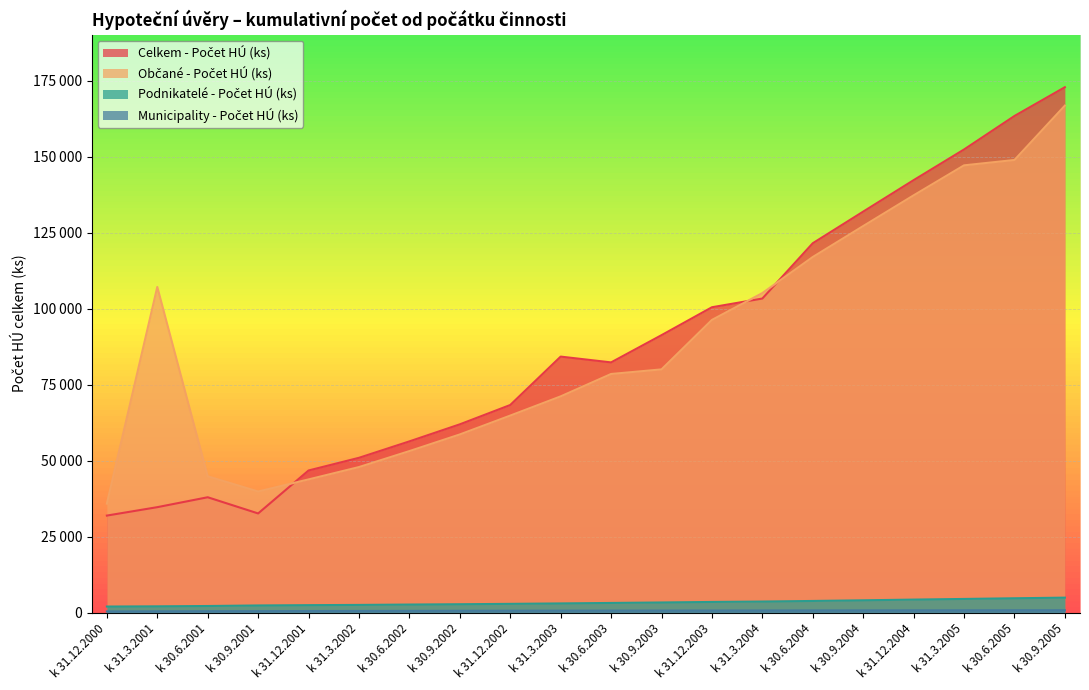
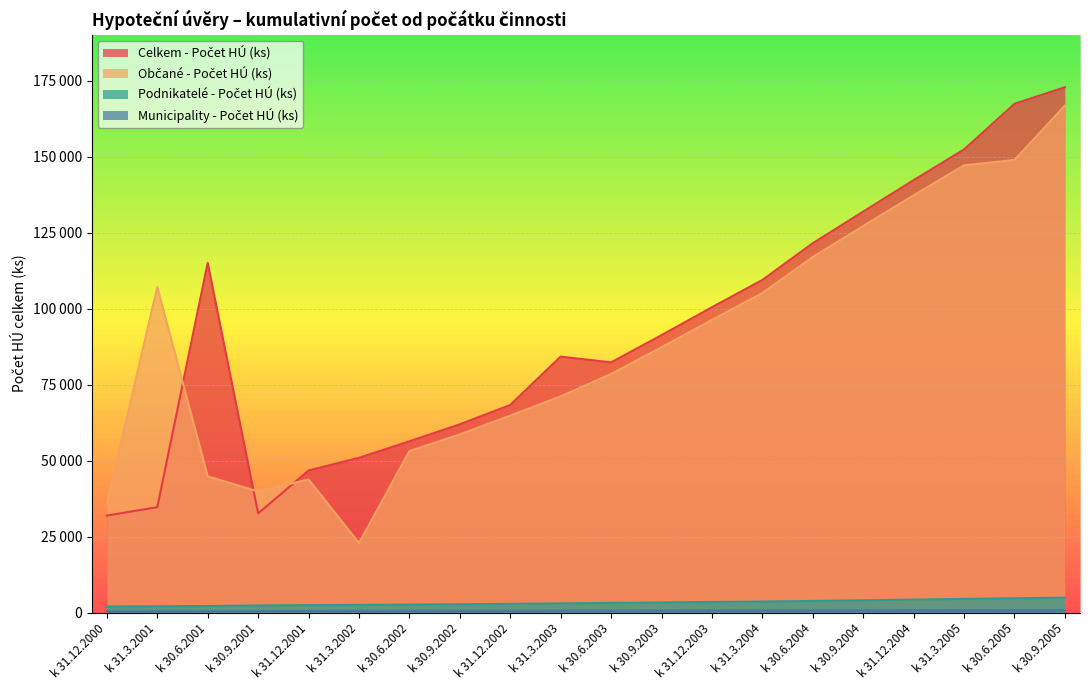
  {
    "Celkem - Počet HÚ (ks)": {
      "k 31.12.2000": 32000,
      "k 31.3.2001": 35000,
-     "k 30.6.2001": 38000,
+     "k 30.6.2001": 115000,
      "k 30.9.2001": 33000,
      "k 31.12.2001": 47000,
      "k 31.3.2002": 51000,
      "k 30.6.2002": 56000,
      "k 30.9.2002": 62000,
      "k 31.12.2002": 68000,
      "k 31.3.2003": 84000,
      "k 30.6.2003": 82000,
      "k 30.9.2003": 91000,
      "k 31.12.2003": 100000,
-     "k 31.3.2004": 103000,
+     "k 31.3.2004": 109000,
      "k 30.6.2004": 122000,
      "k 30.9.2004": 132000,
      "k 31.12.2004": 142000,
      "k 31.3.2005": 152000,
-     "k 30.6.2005": 163000,
+     "k 30.6.2005": 167000,
      "k 30.9.2005": 173000
    },
    "Občané - Počet HÚ (ks)": {
      "k 31.12.2000": 36000,
      "k 31.3.2001": 107000,
      "k 30.6.2001": 45000,
      "k 30.9.2001": 40000,
      "k 31.12.2001": 44000,
-     "k 31.3.2002": 48000,
+     "k 31.3.2002": 23000,
      "k 30.6.2002": 53000,
      "k 30.9.2002": 59000,
      "k 31.12.2002": 65000,
      "k 31.3.2003": 71000,
      "k 30.6.2003": 79000,
-     "k 30.9.2003": 80000,
+     "k 30.9.2003": 87000,
      "k 31.12.2003": 96000,
      "k 31.3.2004": 105000,
      "k 30.6.2004": 117000,
      "k 30.9.2004": 127000,
      "k 31.12.2004": 137000,
      "k 31.3.2005": 147000,
      "k 30.6.2005": 149000,
      "k 30.9.2005": 167000
    }
  }
